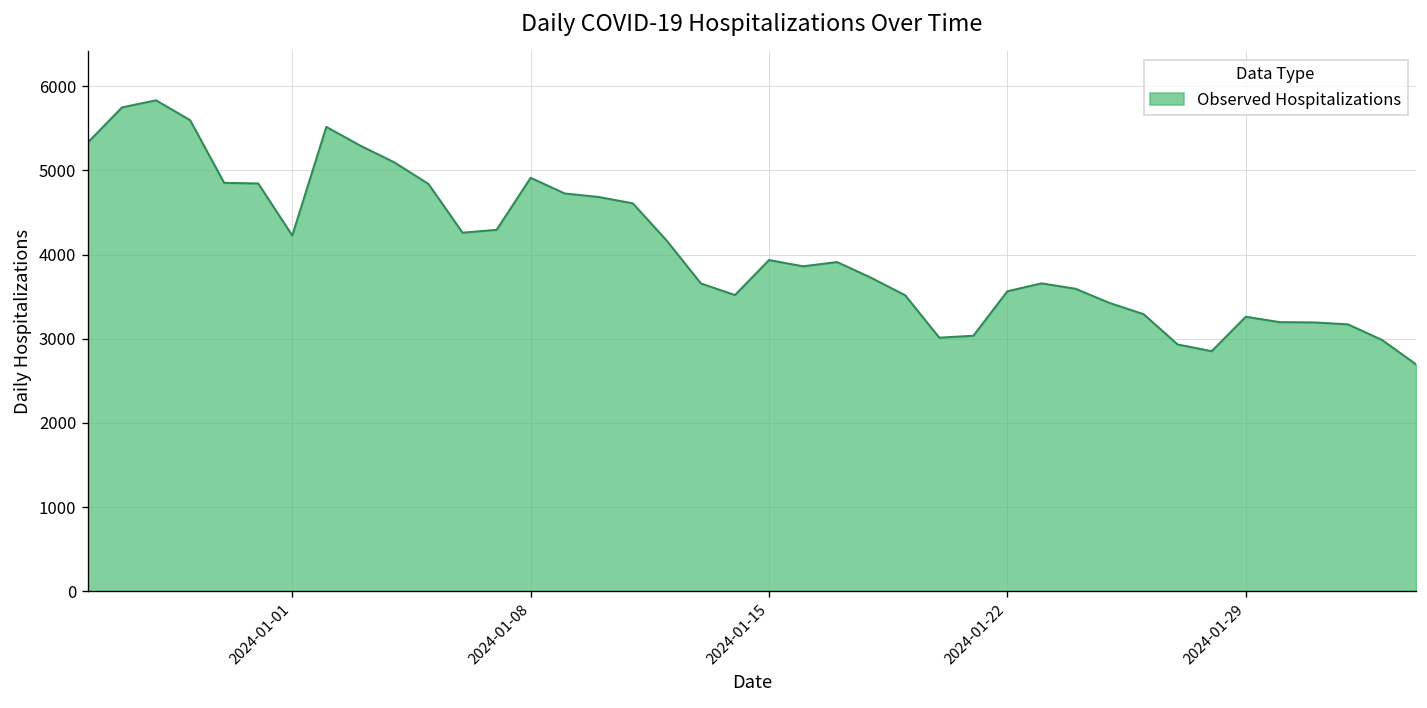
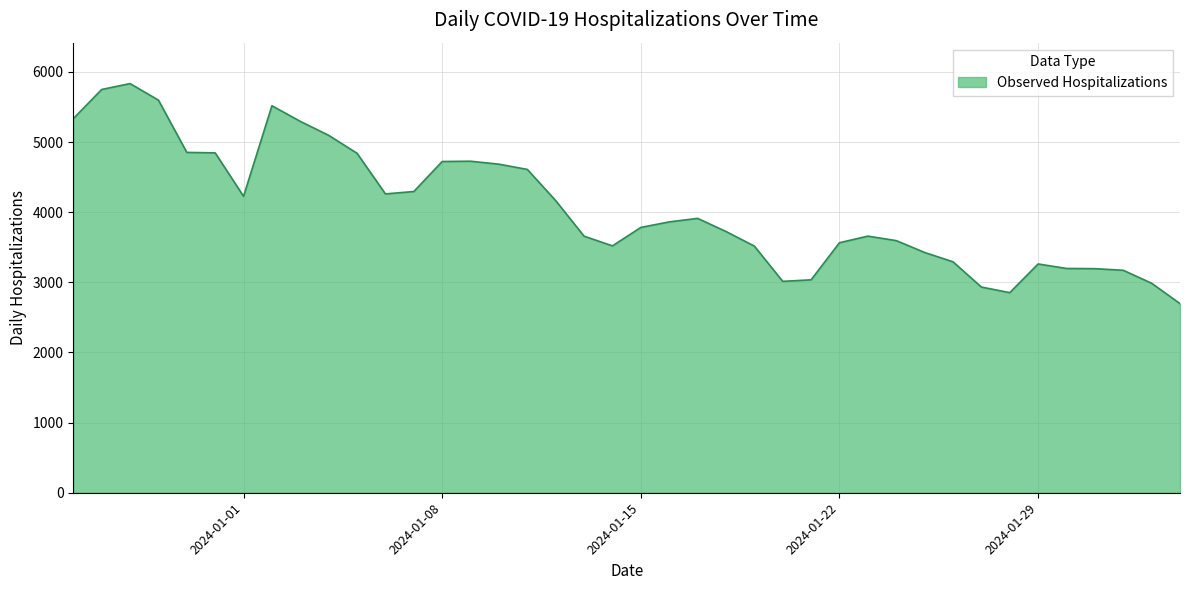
  {
    "2024-01-01": 4200,
-   "2024-01-08": 4900,
-   "2024-01-15": 3900,
+   "2024-01-08": 4700,
+   "2024-01-15": 3800,
    "2024-01-22": 3600,
    "2024-01-29": 3300
  }
